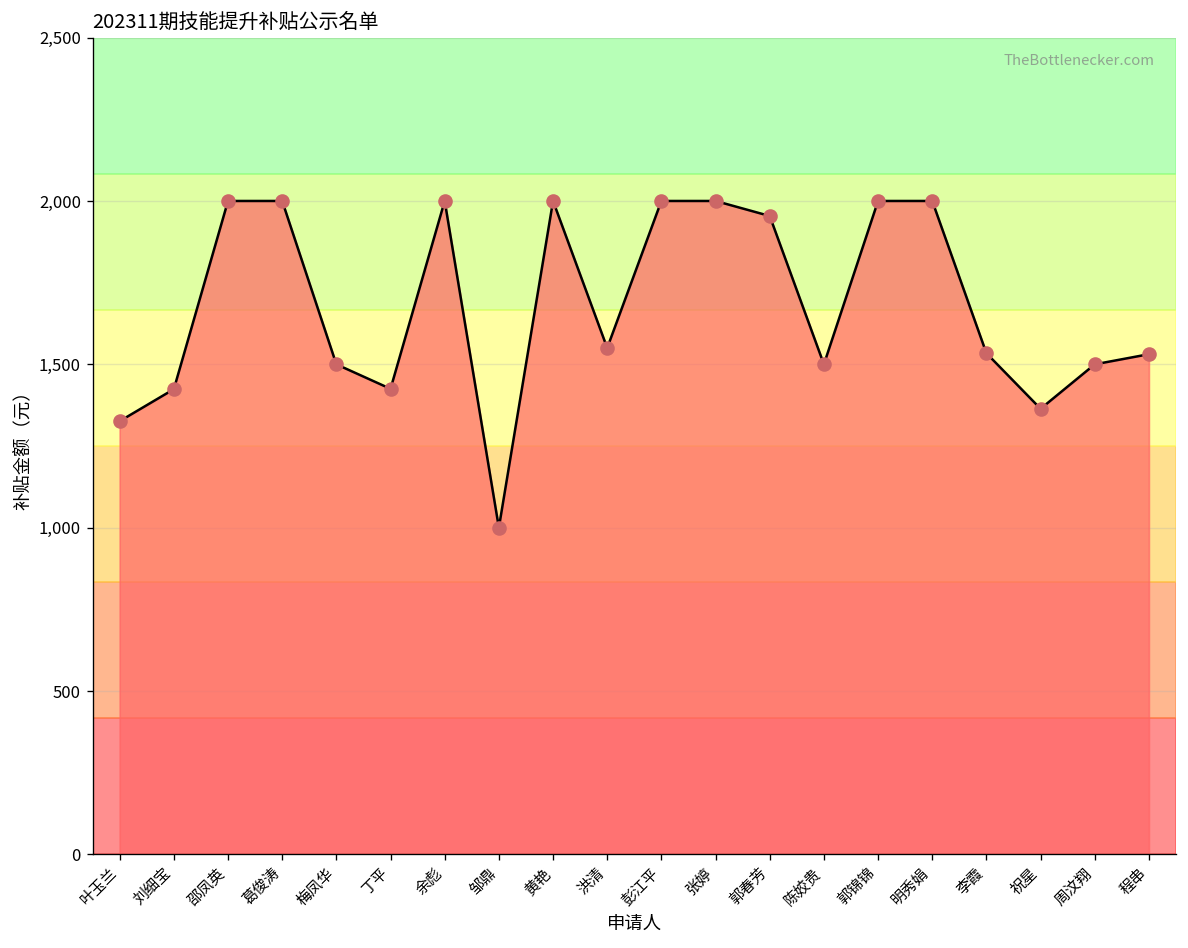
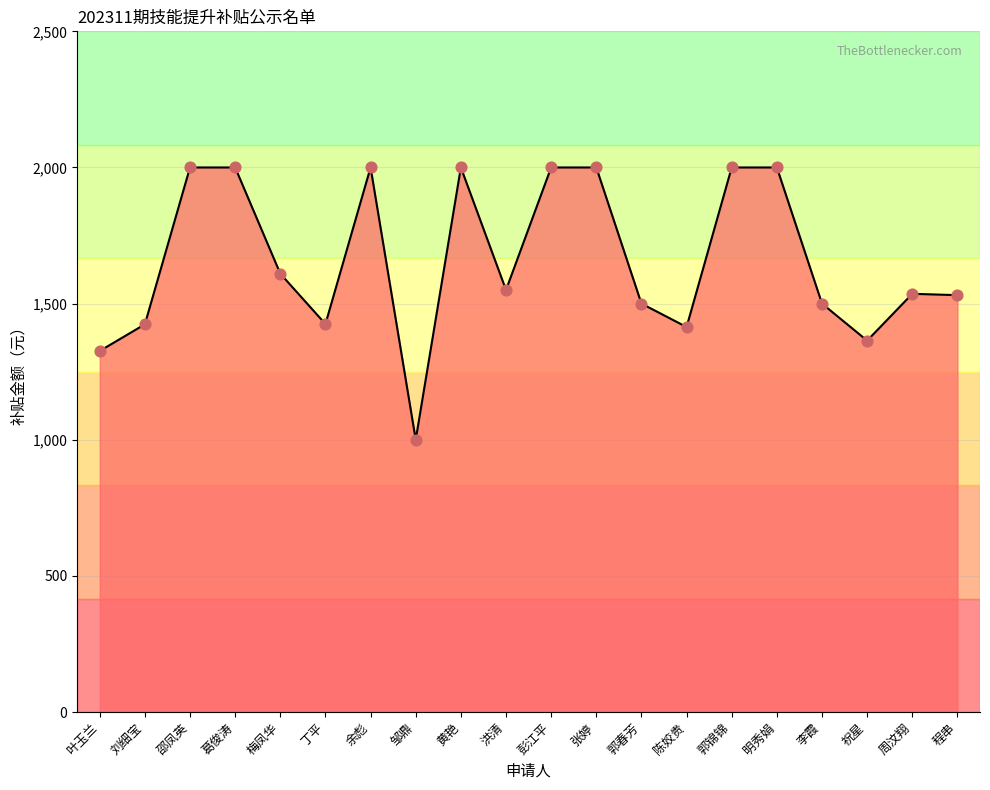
  {
    "叶玉兰": "1,330",
    "刘细宝": "1,420",
    "邵凤英": "2,000",
    "葛俊涛": "2,000",
-   "梅凤华": "1,500",
+   "梅凤华": "1,610",
    "丁平": "1,430",
    "余彪": "2,000",
    "邹鼎": "1,000",
    "黄艳": "2,000",
    "洪清": "1,550",
    "彭江平": "2,000",
    "张婷": "2,000",
-   "郭春芳": "1,950",
-   "陈姣贵": "1,500",
+   "郭春芳": "1,500",
+   "陈姣贵": "1,410",
    "郭锦锦": "2,000",
    "明秀娟": "2,000",
-   "李霞": "1,530",
+   "李霞": "1,500",
    "祝星": "1,360",
-   "周汶翔": "1,500",
+   "周汶翔": "1,540",
    "程串": "1,530"
  }
